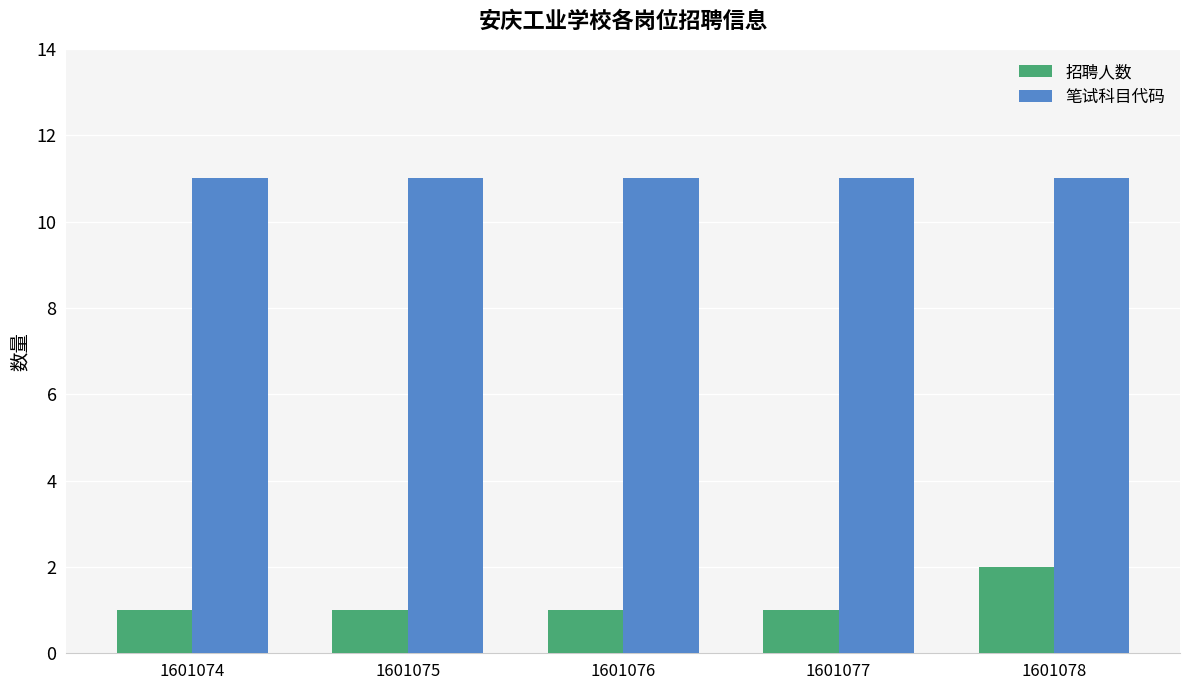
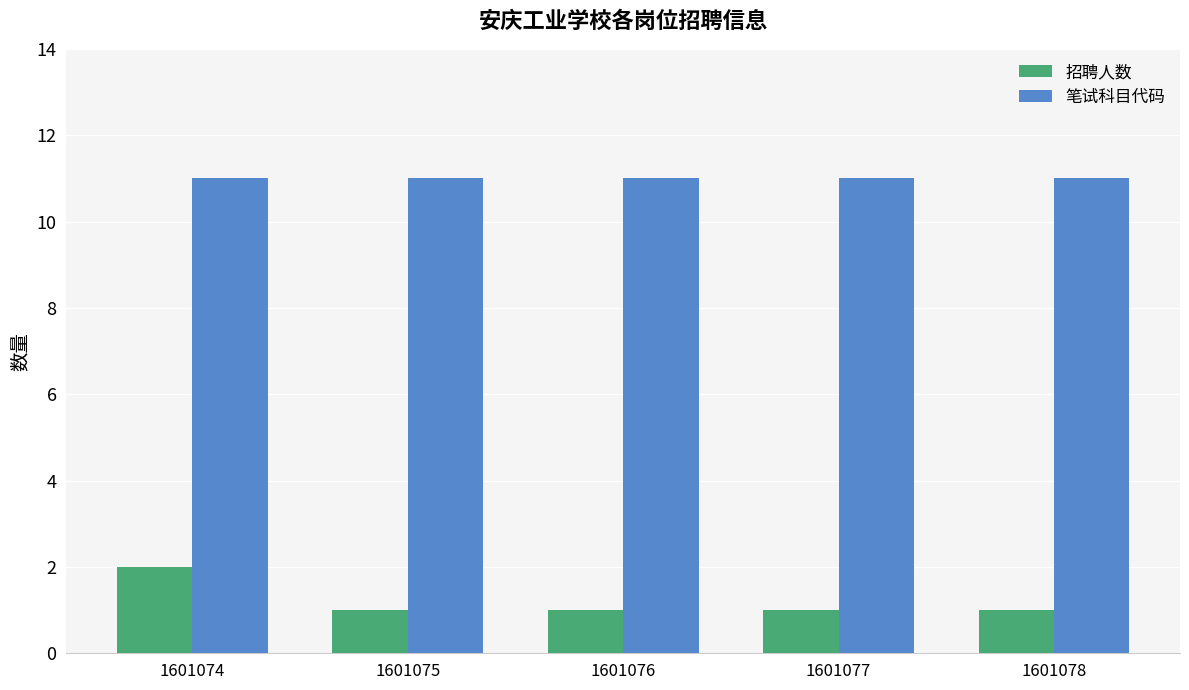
  {
    "招聘人数": {
-     "1601074": 1,
+     "1601074": 2,
      "1601075": 1,
      "1601076": 1,
      "1601077": 1,
-     "1601078": 2
+     "1601078": 1
    },
    "笔试科目代码": {
      "1601074": 11,
      "1601075": 11,
      "1601076": 11,
      "1601077": 11,
      "1601078": 11
    }
  }
